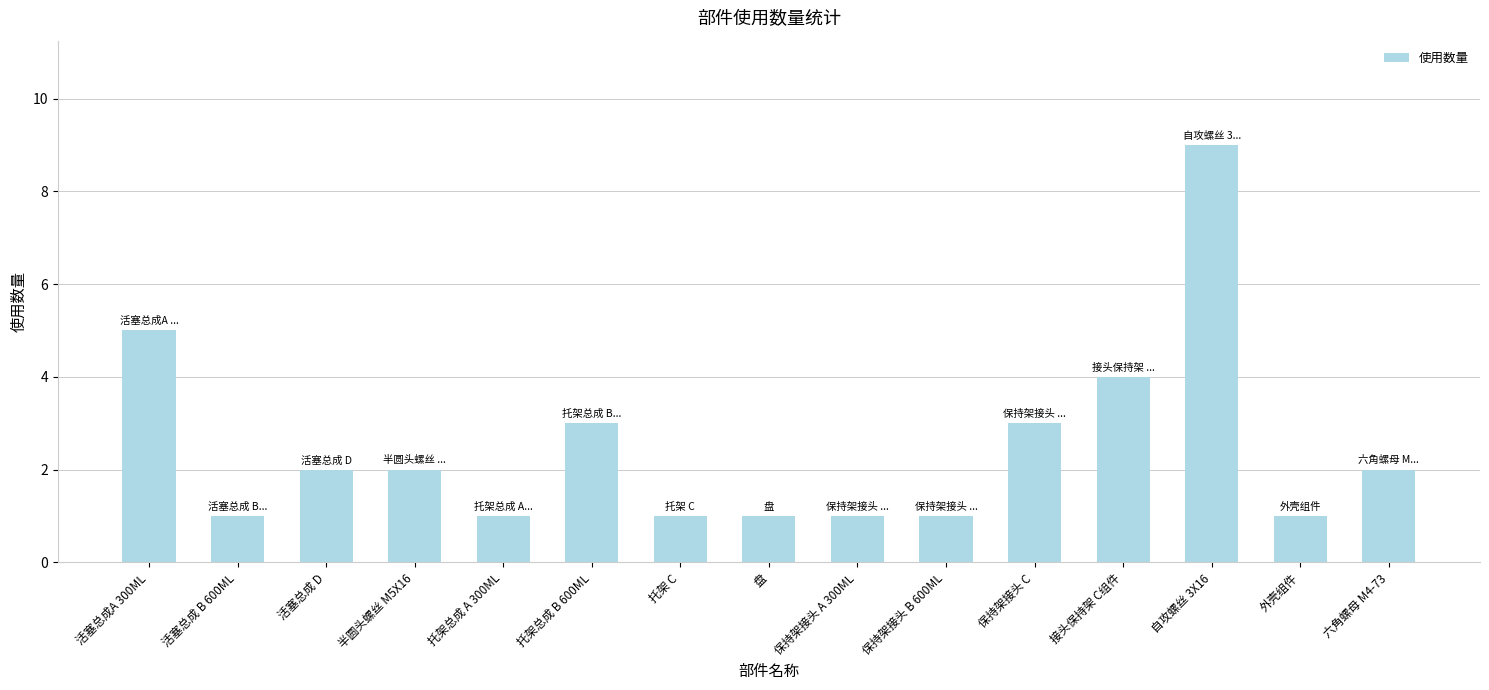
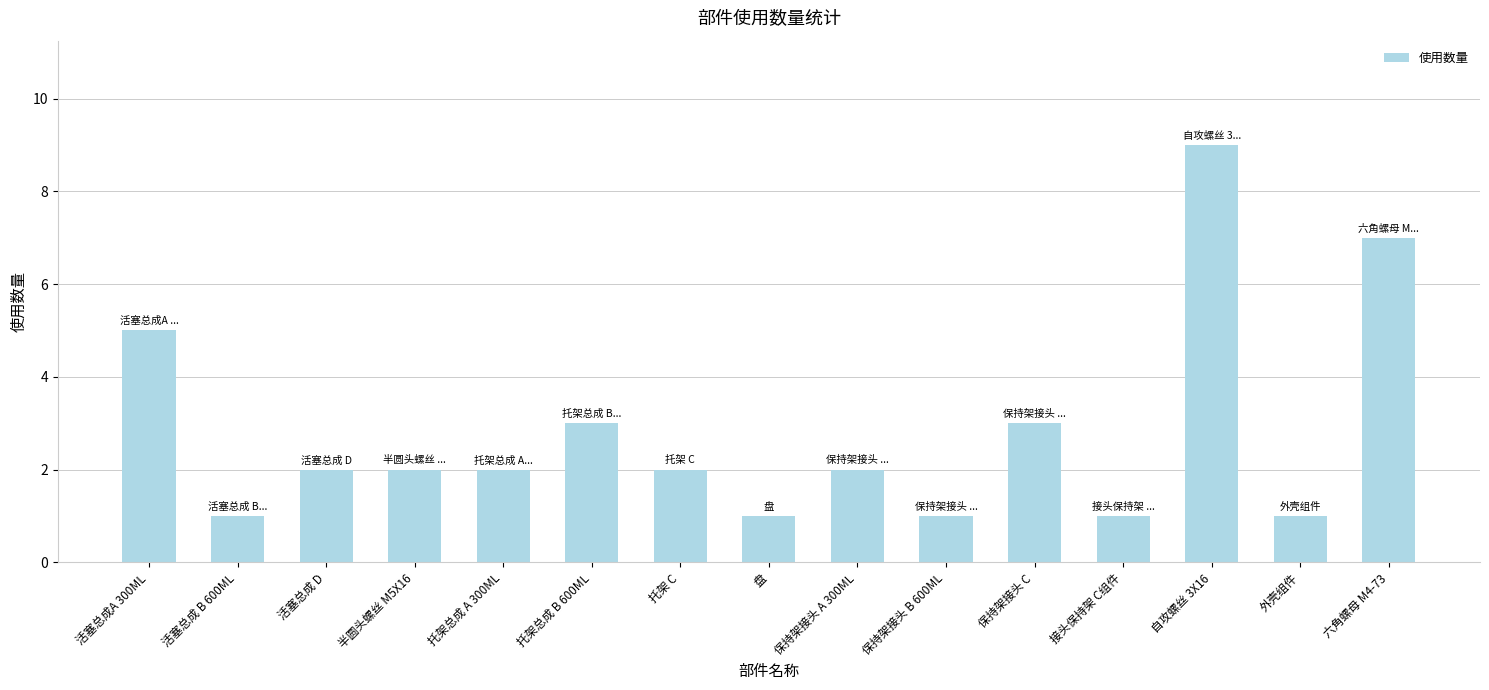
  {
    "活塞总成A 300ML": 5,
    "活塞总成 B 600ML": 1,
    "活塞总成 D": 2,
    "半圆头螺丝 M5X16": 2,
-   "托架总成 A 300ML": 1,
+   "托架总成 A 300ML": 2,
    "托架总成 B 600ML": 3,
-   "托架 C": 1,
+   "托架 C": 2,
    "盘": 1,
-   "保持架接头 A 300ML": 1,
+   "保持架接头 A 300ML": 2,
    "保持架接头 B 600ML": 1,
    "保持架接头 C": 3,
-   "接头保持架 C组件": 4,
+   "接头保持架 C组件": 1,
    "外壳组件": 1,
-   "六角螺母 M4-73": 2
+   "六角螺母 M4-73": 7
  }
